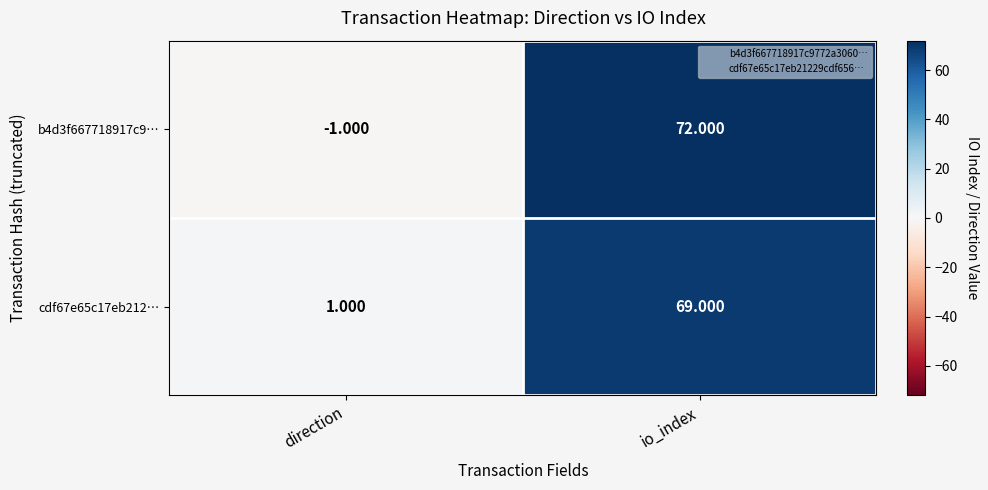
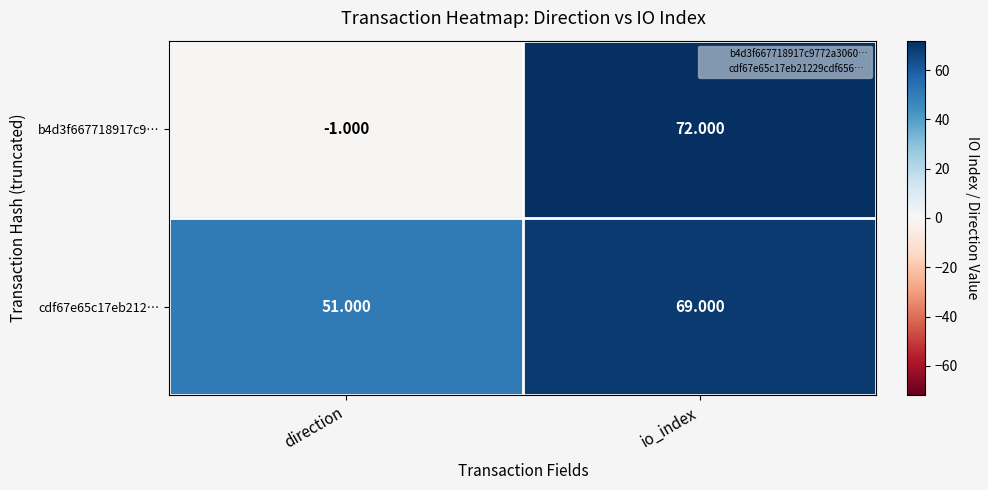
  {
    "b4d3f667718917c9…": {
      "direction": -1.000,
      "io_index": 72.000
    },
    "cdf67e65c17eb212…": {
-     "direction": 1.000,
+     "direction": 51.000,
      "io_index": 69.000
    }
  }
